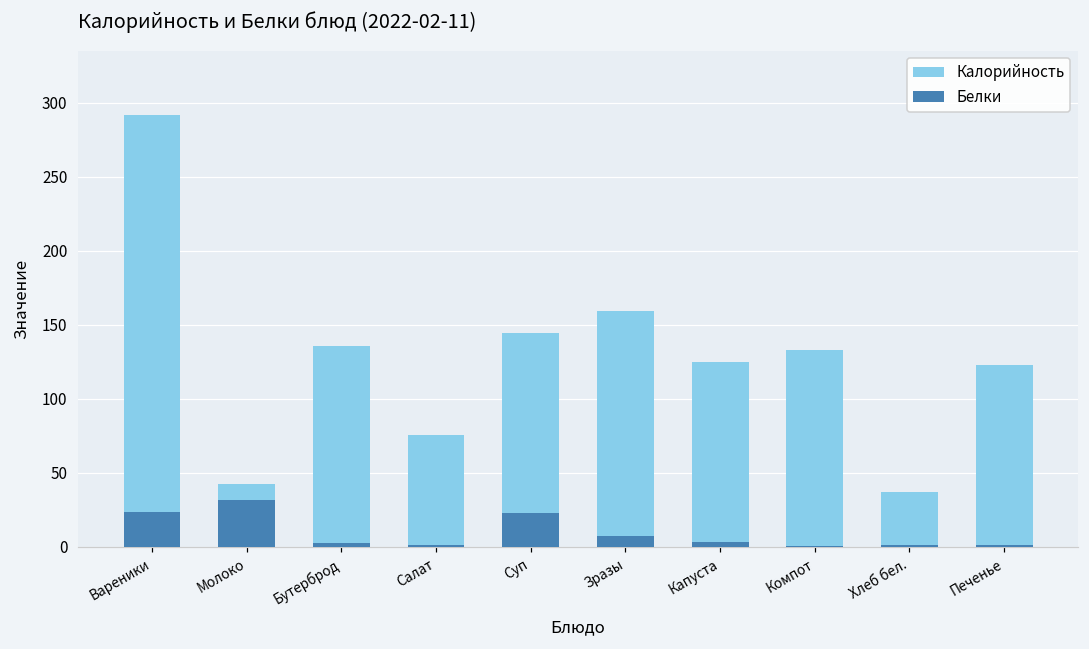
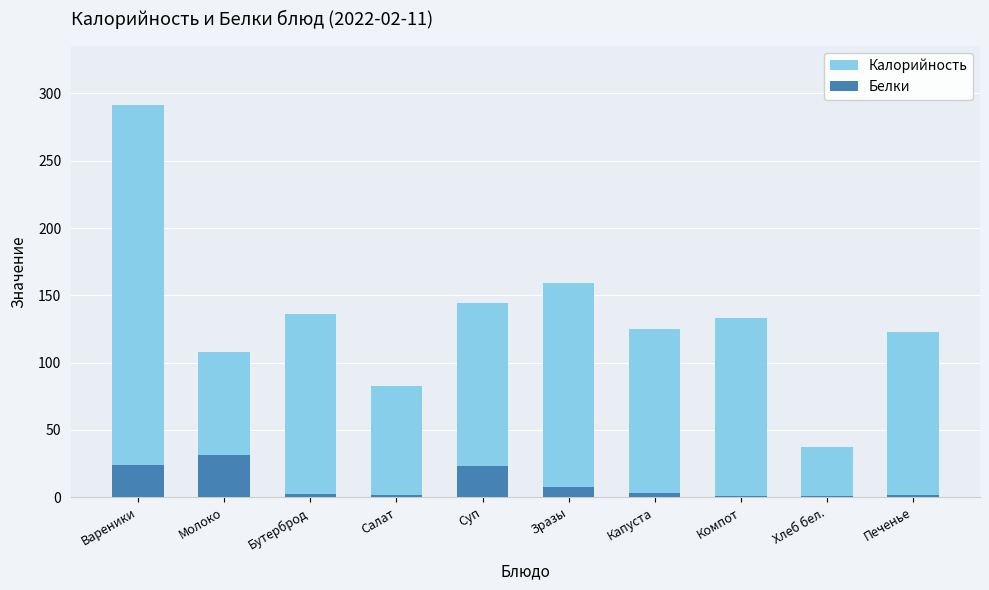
  {
    "Калорийность": {
      "Вареники": 291,
-     "Молоко": 43,
+     "Молоко": 108,
      "Бутерброд": 136,
-     "Салат": 76,
+     "Салат": 83,
      "Суп": 144,
      "Зразы": 159,
      "Капуста": 125,
      "Компот": 133,
      "Хлеб бел.": 37,
      "Печенье": 123
    }
  }
